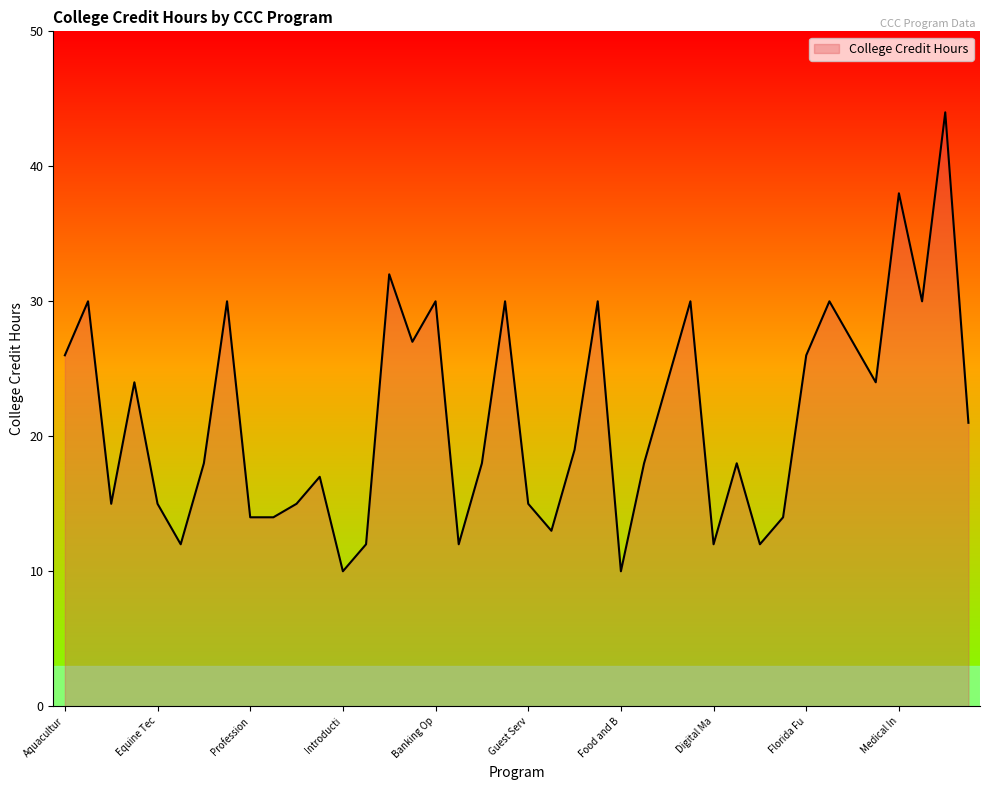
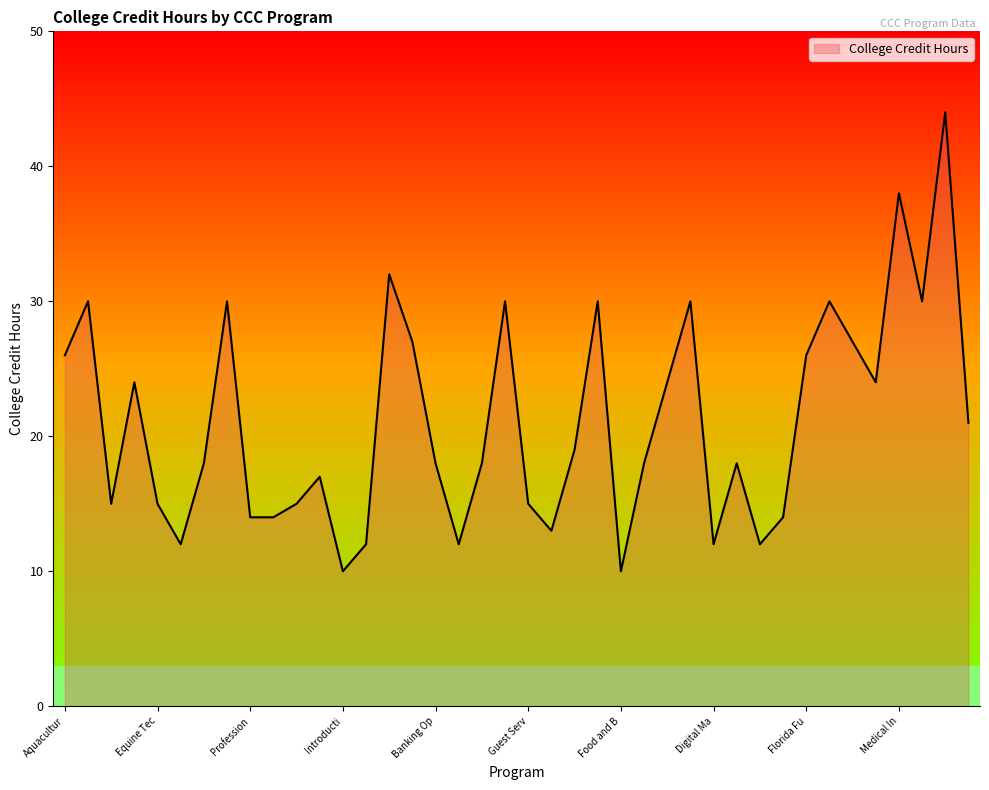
  {
    "Aquacultur": 26,
    "Equine Tec": 15,
    "Profession": 14,
    "Introducti": 10,
-   "Banking Op": 30,
+   "Banking Op": 18,
    "Guest Serv": 15,
    "Food and B": 10,
    "Digital Ma": 12,
    "Florida Fu": 26,
    "Medical In": 38
  }
